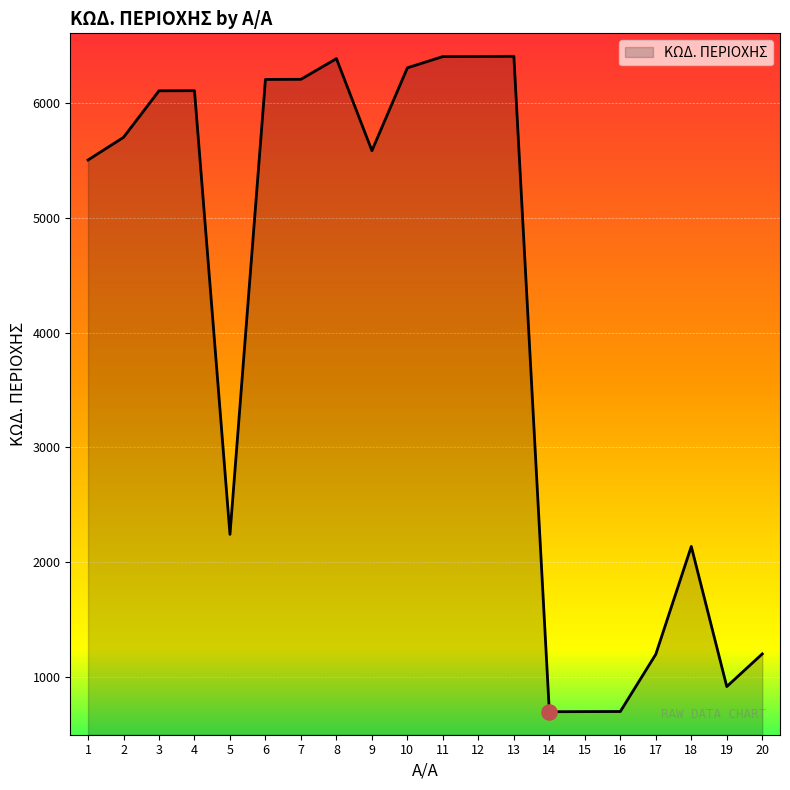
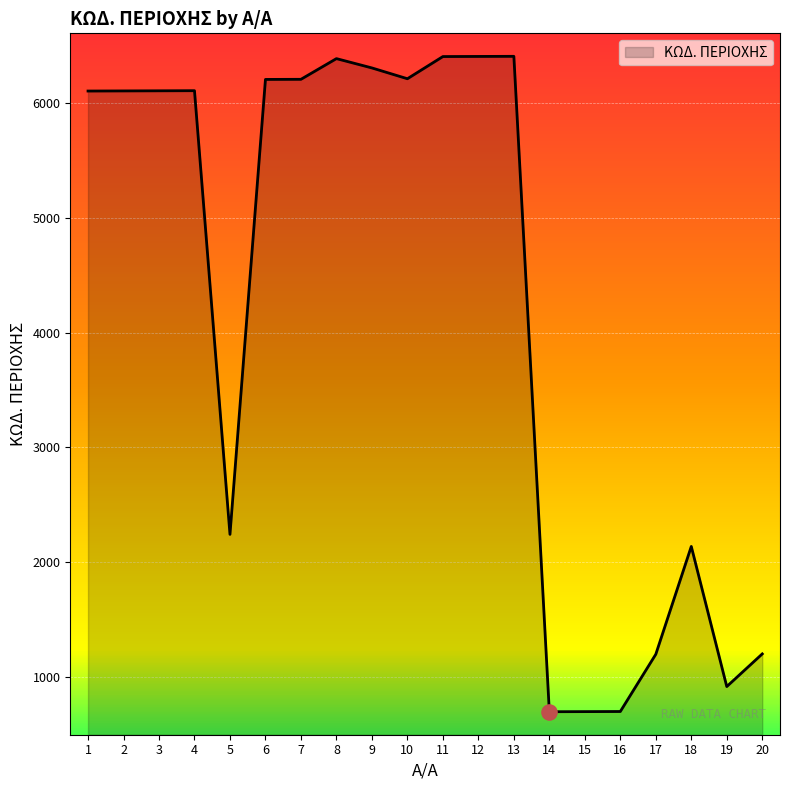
  {
    "ΚΩΔ. ΠΕΡΙΟΧΗΣ": {
-     "1": 5500,
-     "2": 5700,
+     "1": 6100,
+     "2": 6100,
      "3": 6100,
      "4": 6100,
      "5": 2240,
      "6": 6200,
      "7": 6200,
      "8": 6380,
-     "9": 5580,
-     "10": 6300,
+     "9": 6300,
+     "10": 6210,
      "11": 6400,
      "12": 6400,
      "13": 6400,
      "15": 700,
      "16": 700,
      "17": 1200,
      "18": 2140,
      "19": 920,
      "20": 1200
    }
  }
